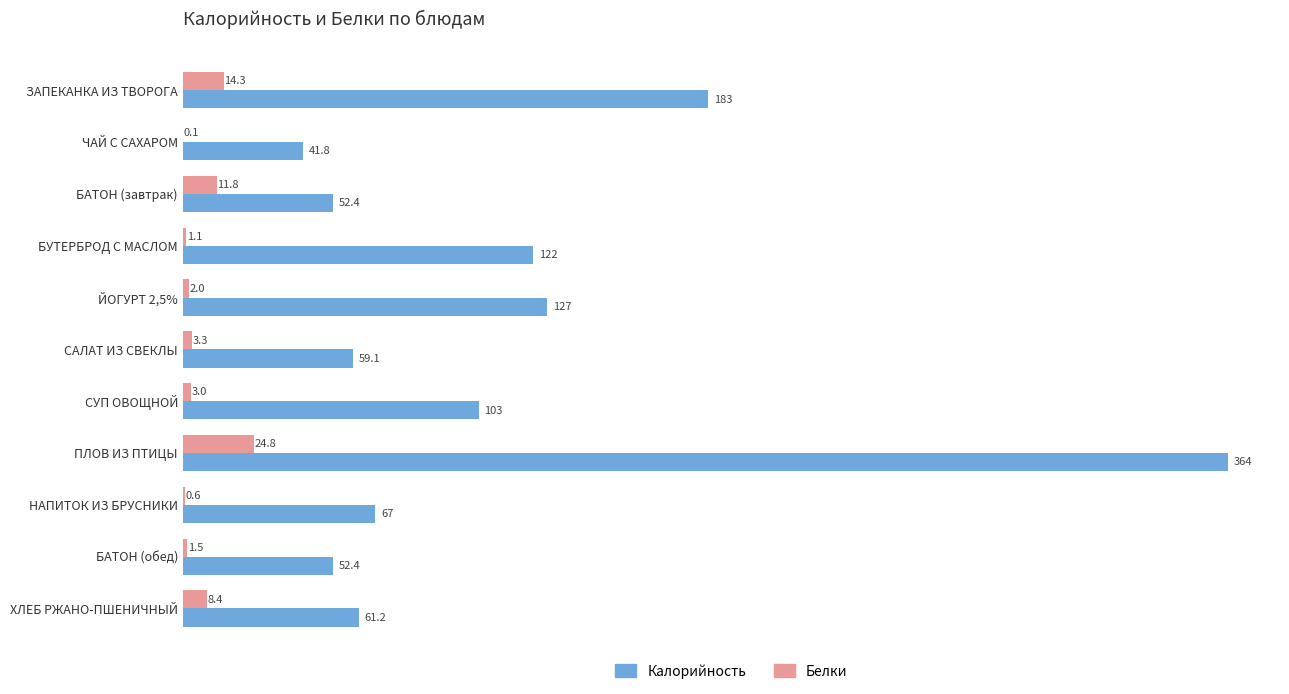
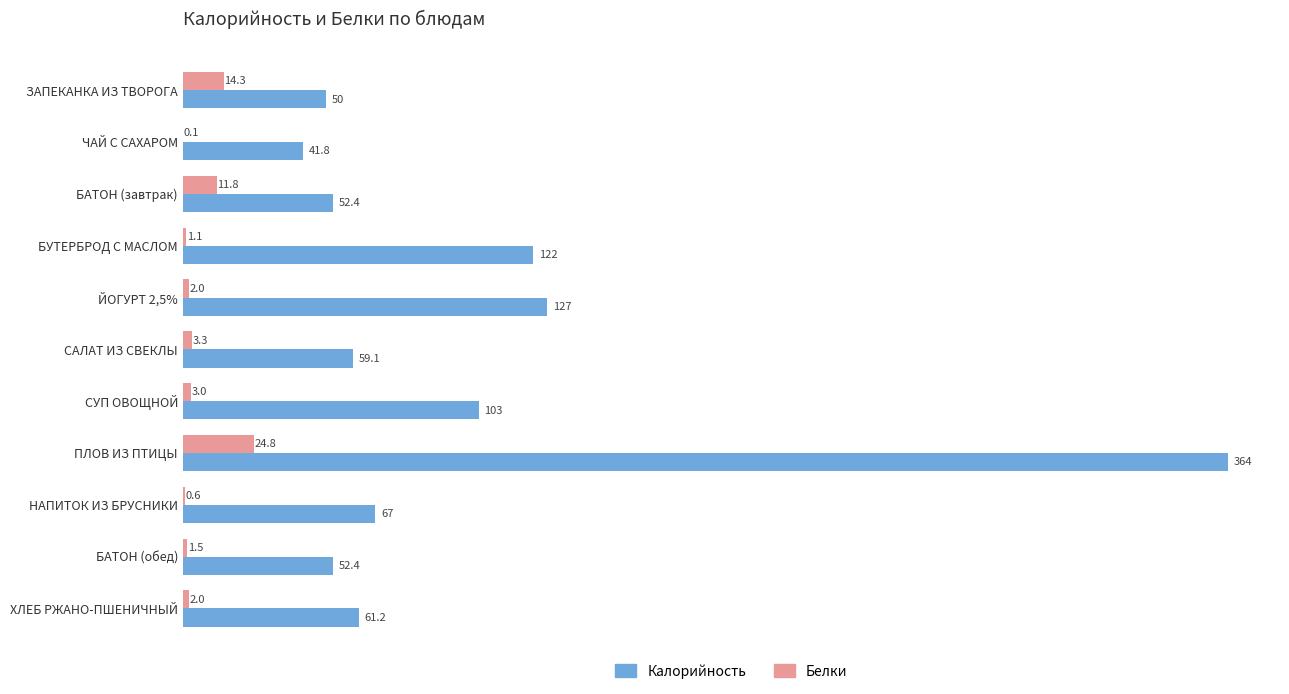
  {
    "Калорийность": {
-     "ЗАПЕКАНКА ИЗ ТВОРОГА": 183,
+     "ЗАПЕКАНКА ИЗ ТВОРОГА": 50,
      "ЧАЙ С САХАРОМ": 41.8,
      "БАТОН (завтрак)": 52.4,
      "БУТЕРБРОД С МАСЛОМ": 122,
      "ЙОГУРТ 2,5%": 127,
      "САЛАТ ИЗ СВЕКЛЫ": 59.1,
      "СУП ОВОЩНОЙ": 103,
      "ПЛОВ ИЗ ПТИЦЫ": 364,
      "НАПИТОК ИЗ БРУСНИКИ": 67,
      "БАТОН (обед)": 52.4,
      "ХЛЕБ РЖАНО-ПШЕНИЧНЫЙ": 61.2
    },
    "Белки": {
      "ЗАПЕКАНКА ИЗ ТВОРОГА": 14.3,
      "ЧАЙ С САХАРОМ": 0.1,
      "БАТОН (завтрак)": 11.8,
      "БУТЕРБРОД С МАСЛОМ": 1.1,
      "ЙОГУРТ 2,5%": 2.0,
      "САЛАТ ИЗ СВЕКЛЫ": 3.3,
      "СУП ОВОЩНОЙ": 3.0,
      "ПЛОВ ИЗ ПТИЦЫ": 24.8,
      "НАПИТОК ИЗ БРУСНИКИ": 0.6,
      "БАТОН (обед)": 1.5,
-     "ХЛЕБ РЖАНО-ПШЕНИЧНЫЙ": 8.4
+     "ХЛЕБ РЖАНО-ПШЕНИЧНЫЙ": 2.0
    }
  }
